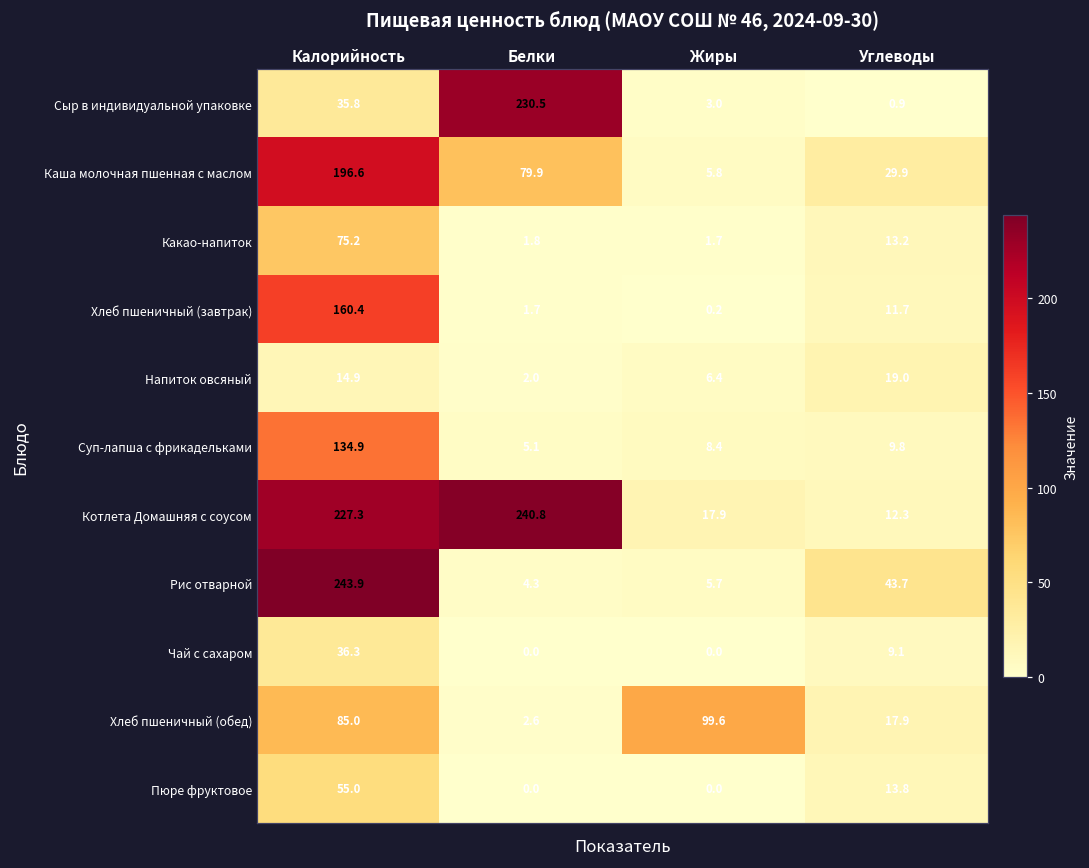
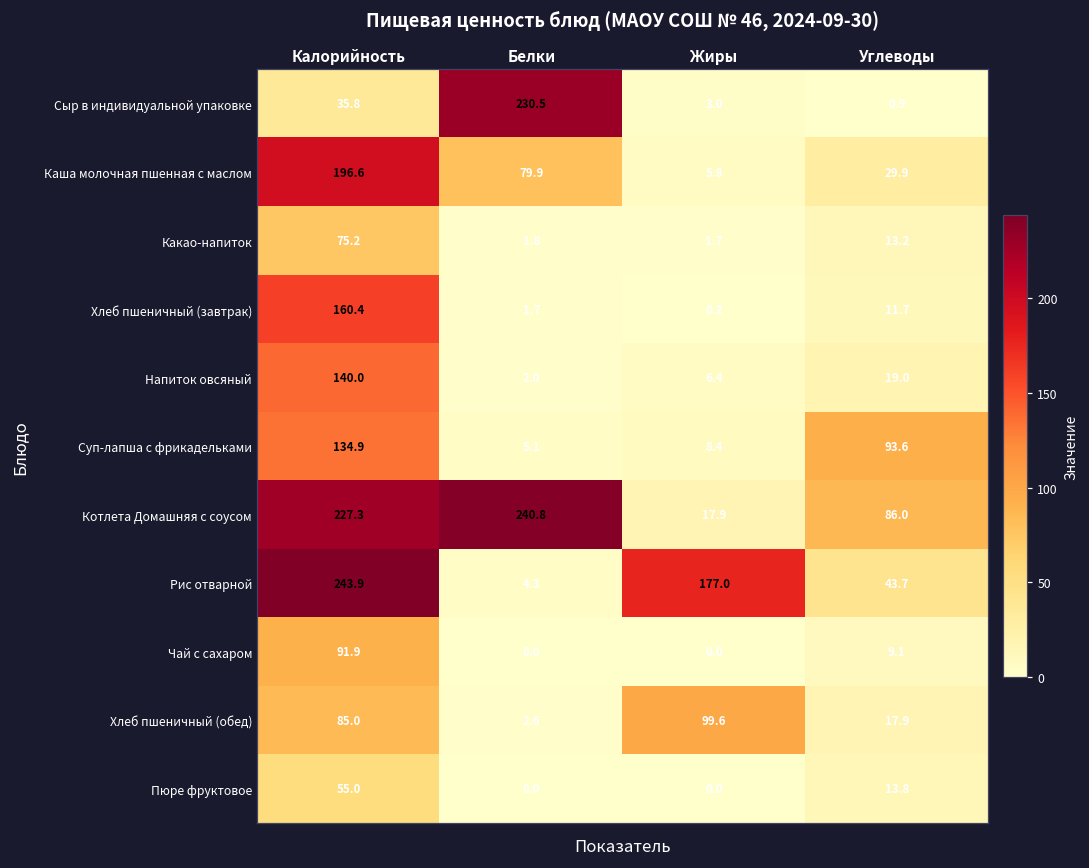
  {
    "Сыр в индивидуальной упаковке": {
      "Калорийность": 35.8,
      "Белки": 230.5,
      "Жиры": 3.0,
      "Углеводы": 0.9
    },
    "Каша молочная пшенная с маслом": {
      "Калорийность": 196.6,
      "Белки": 79.9,
      "Жиры": 5.8,
      "Углеводы": 29.9
    },
    "Какао-напиток": {
      "Калорийность": 75.2,
      "Белки": 1.8,
      "Жиры": 1.7,
      "Углеводы": 13.2
    },
    "Хлеб пшеничный (завтрак)": {
      "Калорийность": 160.4,
      "Белки": 1.7,
      "Жиры": 0.2,
      "Углеводы": 11.7
    },
    "Напиток овсяный": {
-     "Калорийность": 14.9,
+     "Калорийность": 140.0,
      "Белки": 2.0,
      "Жиры": 6.4,
      "Углеводы": 19.0
    },
    "Суп-лапша с фрикадельками": {
      "Калорийность": 134.9,
      "Белки": 5.1,
      "Жиры": 8.4,
-     "Углеводы": 9.8
+     "Углеводы": 93.6
    },
    "Котлета Домашняя с соусом": {
      "Калорийность": 227.3,
      "Белки": 240.8,
      "Жиры": 17.9,
-     "Углеводы": 12.3
+     "Углеводы": 86.0
    },
    "Рис отварной": {
      "Калорийность": 243.9,
      "Белки": 4.3,
-     "Жиры": 5.7,
+     "Жиры": 177.0,
      "Углеводы": 43.7
    },
    "Чай с сахаром": {
-     "Калорийность": 36.3,
+     "Калорийность": 91.9,
      "Белки": 0.0,
      "Жиры": 0.0,
      "Углеводы": 9.1
    },
    "Хлеб пшеничный (обед)": {
      "Калорийность": 85.0,
      "Белки": 2.6,
      "Жиры": 99.6,
      "Углеводы": 17.9
    },
    "Пюре фруктовое": {
      "Калорийность": 55.0,
      "Белки": 0.0,
      "Жиры": 0.0,
      "Углеводы": 13.8
    }
  }
